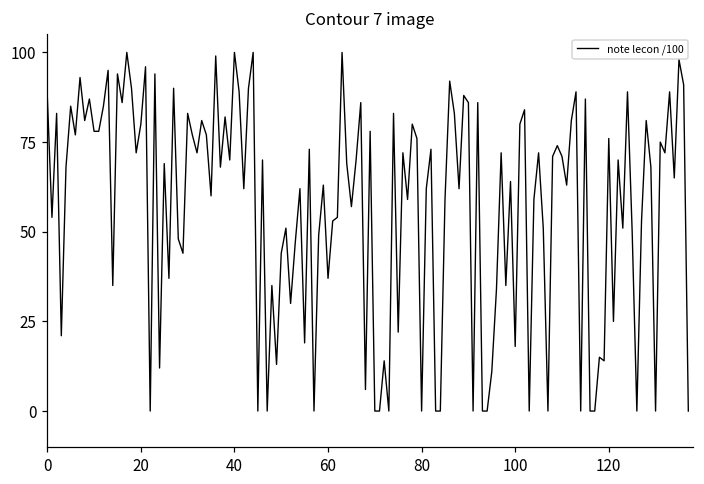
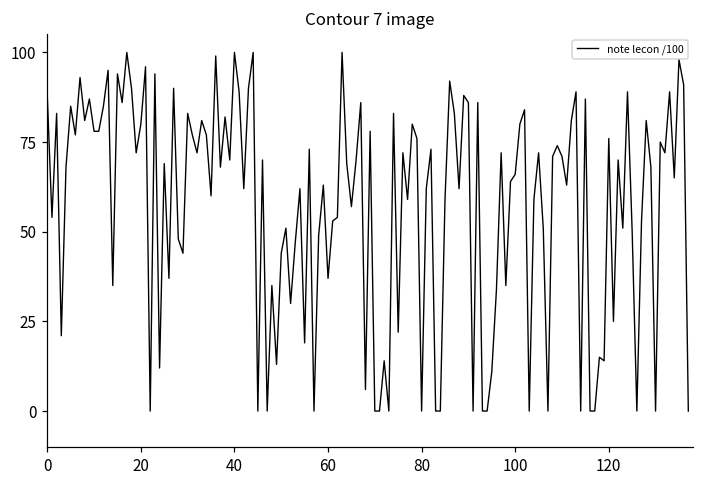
  {
    "0": 88,
    "20": 80,
    "40": 100,
    "60": 37,
    "80": 0,
-   "100": 18,
+   "100": 66,
    "120": 76
  }
